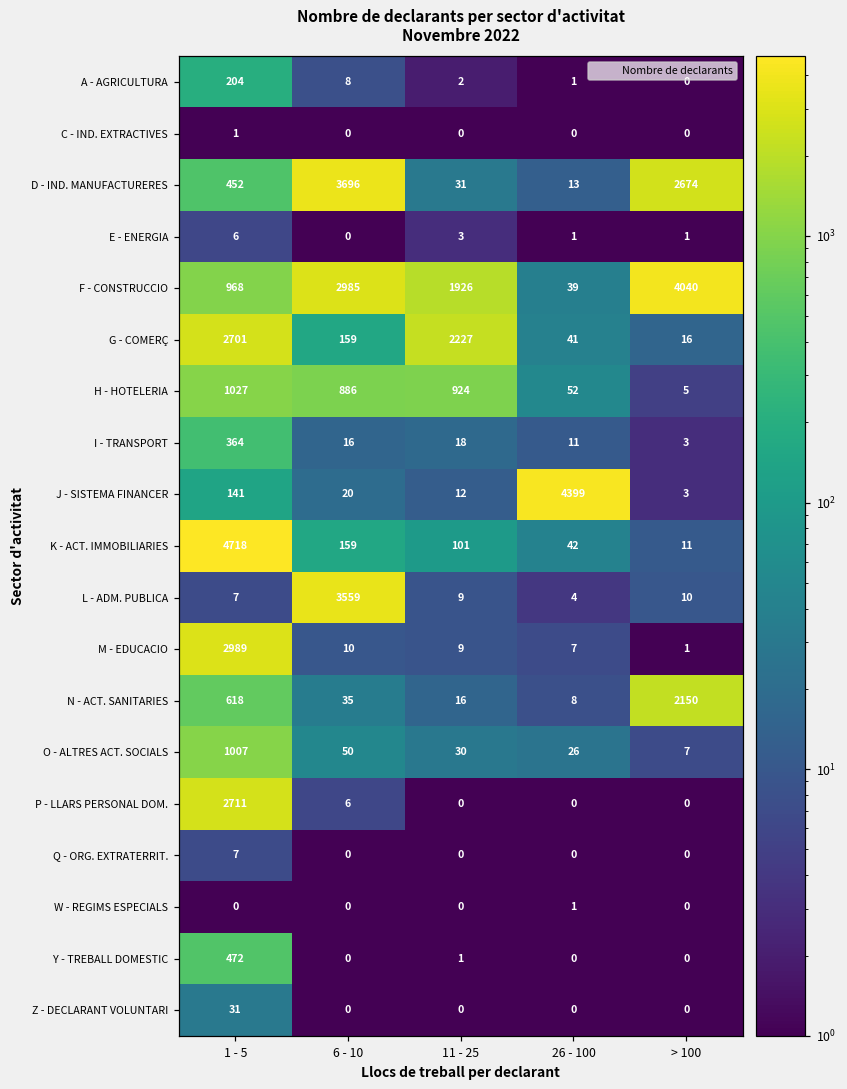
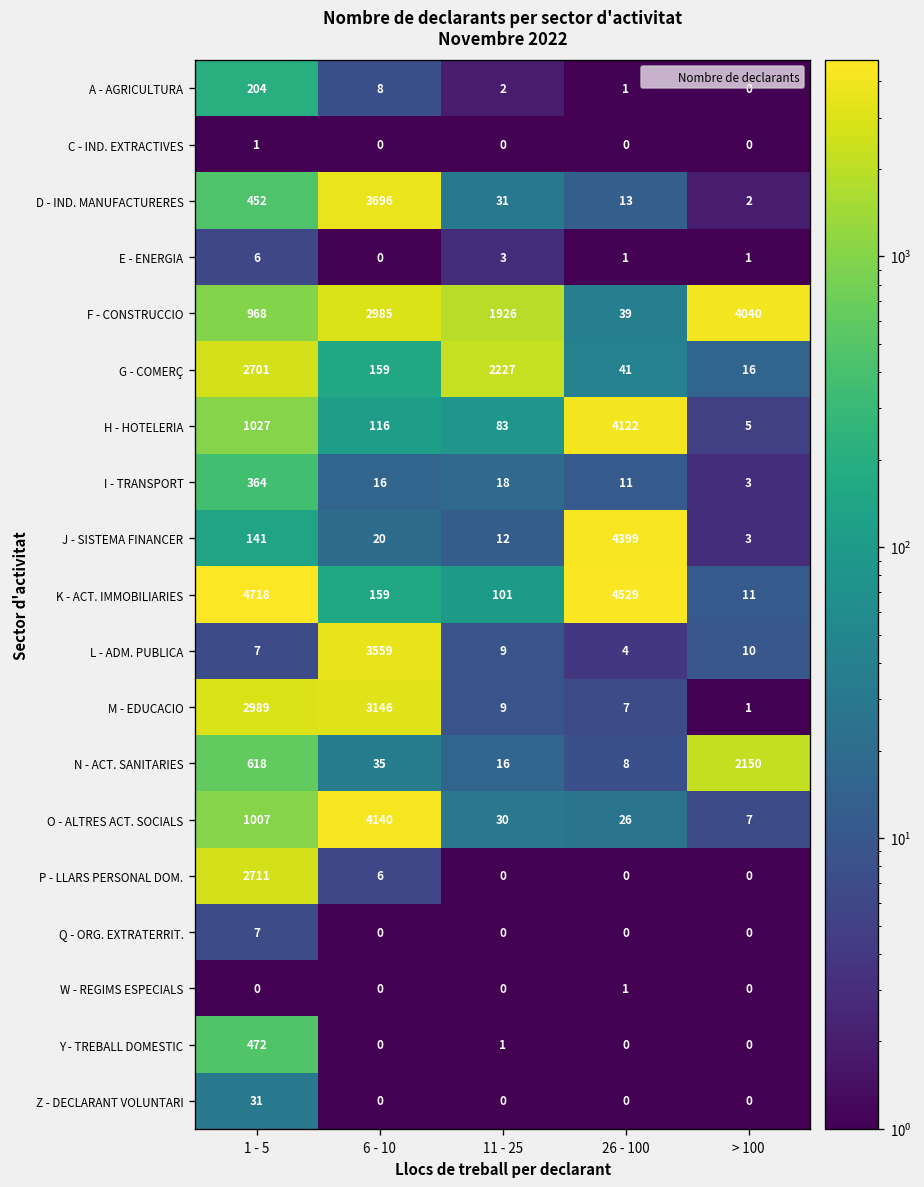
  {
    "A - AGRICULTURA": {
      "1 - 5": 204,
      "6 - 10": 8,
      "11 - 25": 2,
      "26 - 100": 1
    },
    "C - IND. EXTRACTIVES": {
      "1 - 5": 1,
      "6 - 10": 0,
      "11 - 25": 0,
      "26 - 100": 0,
      "> 100": 0
    },
    "D - IND. MANUFACTURERES": {
      "1 - 5": 452,
      "6 - 10": 3696,
      "11 - 25": 31,
      "26 - 100": 13,
-     "> 100": 2674
+     "> 100": 2
    },
    "E - ENERGIA": {
      "1 - 5": 6,
      "6 - 10": 0,
      "11 - 25": 3,
      "26 - 100": 1,
      "> 100": 1
    },
    "F - CONSTRUCCIO": {
      "1 - 5": 968,
      "6 - 10": 2985,
      "11 - 25": 1926,
      "26 - 100": 39,
      "> 100": 4040
    },
    "G - COMERÇ": {
      "1 - 5": 2701,
      "6 - 10": 159,
      "11 - 25": 2227,
      "26 - 100": 41,
      "> 100": 16
    },
    "H - HOTELERIA": {
      "1 - 5": 1027,
-     "6 - 10": 886,
-     "11 - 25": 924,
-     "26 - 100": 52,
+     "6 - 10": 116,
+     "11 - 25": 83,
+     "26 - 100": 4122,
      "> 100": 5
    },
    "I - TRANSPORT": {
      "1 - 5": 364,
      "6 - 10": 16,
      "11 - 25": 18,
      "26 - 100": 11,
      "> 100": 3
    },
    "J - SISTEMA FINANCER": {
      "1 - 5": 141,
      "6 - 10": 20,
      "11 - 25": 12,
      "26 - 100": 4399,
      "> 100": 3
    },
    "K - ACT. IMMOBILIARIES": {
      "1 - 5": 4718,
      "6 - 10": 159,
      "11 - 25": 101,
-     "26 - 100": 42,
+     "26 - 100": 4529,
      "> 100": 11
    },
    "L - ADM. PUBLICA": {
      "1 - 5": 7,
      "6 - 10": 3559,
      "11 - 25": 9,
      "26 - 100": 4,
      "> 100": 10
    },
    "M - EDUCACIO": {
      "1 - 5": 2989,
-     "6 - 10": 10,
+     "6 - 10": 3146,
      "11 - 25": 9,
      "26 - 100": 7,
      "> 100": 1
    },
    "N - ACT. SANITARIES": {
      "1 - 5": 618,
      "6 - 10": 35,
      "11 - 25": 16,
      "26 - 100": 8,
      "> 100": 2150
    },
    "O - ALTRES ACT. SOCIALS": {
      "1 - 5": 1007,
-     "6 - 10": 50,
+     "6 - 10": 4140,
      "11 - 25": 30,
      "26 - 100": 26,
      "> 100": 7
    },
    "P - LLARS PERSONAL DOM.": {
      "1 - 5": 2711,
      "6 - 10": 6,
      "11 - 25": 0,
      "26 - 100": 0,
      "> 100": 0
    },
    "Q - ORG. EXTRATERRIT.": {
      "1 - 5": 7,
      "6 - 10": 0,
      "11 - 25": 0,
      "26 - 100": 0,
      "> 100": 0
    },
    "W - REGIMS ESPECIALS": {
      "1 - 5": 0,
      "6 - 10": 0,
      "11 - 25": 0,
      "26 - 100": 1,
      "> 100": 0
    },
    "Y - TREBALL DOMESTIC": {
      "1 - 5": 472,
      "6 - 10": 0,
      "11 - 25": 1,
      "26 - 100": 0,
      "> 100": 0
    },
    "Z - DECLARANT VOLUNTARI": {
      "1 - 5": 31,
      "6 - 10": 0,
      "11 - 25": 0,
      "26 - 100": 0,
      "> 100": 0
    }
  }
